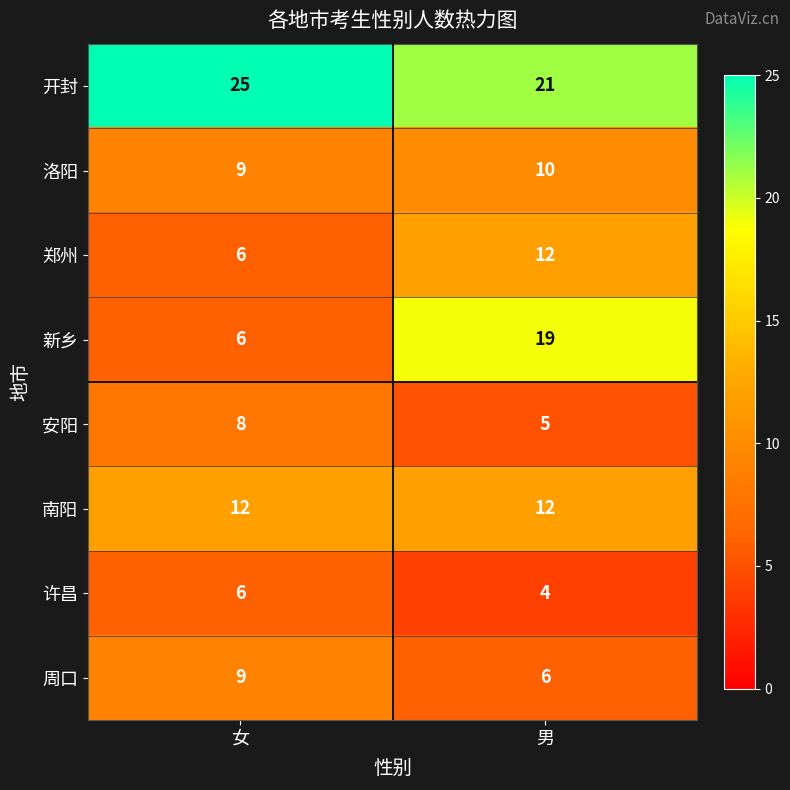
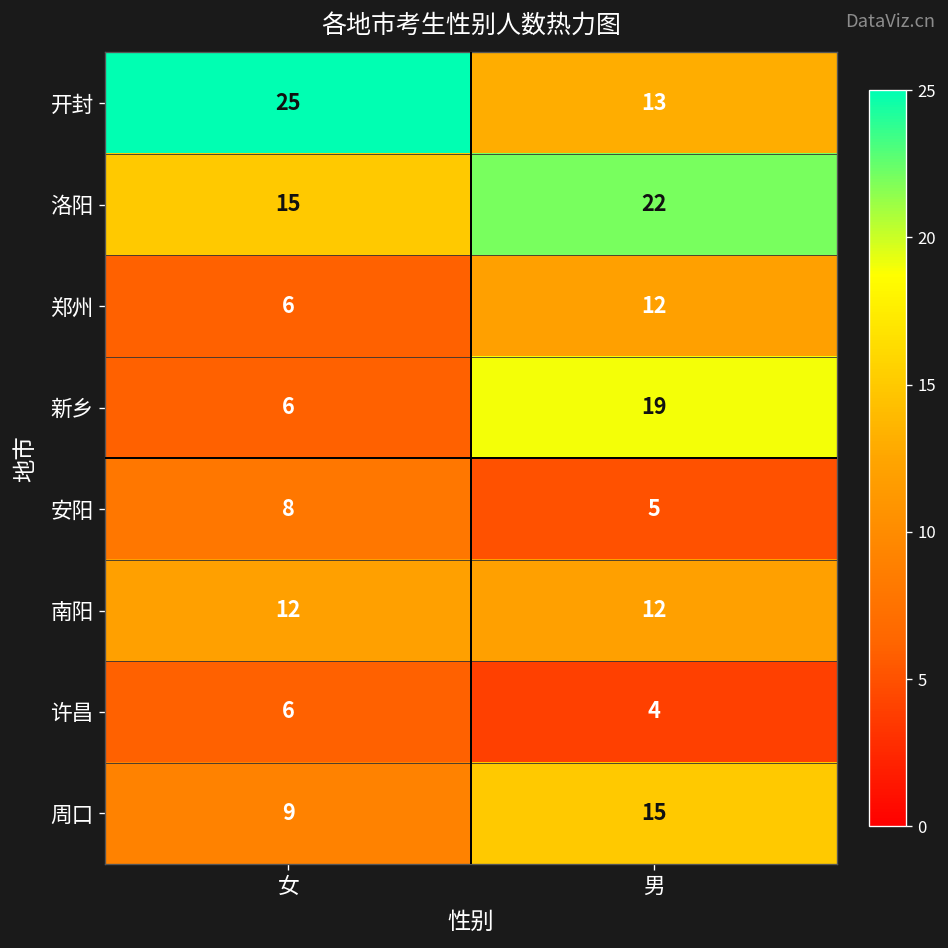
  {
    "开封": {
      "女": 25,
-     "男": 21
+     "男": 13
    },
    "洛阳": {
-     "女": 9,
-     "男": 10
+     "女": 15,
+     "男": 22
    },
    "郑州": {
      "女": 6,
      "男": 12
    },
    "新乡": {
      "女": 6,
      "男": 19
    },
    "安阳": {
      "女": 8,
      "男": 5
    },
    "南阳": {
      "女": 12,
      "男": 12
    },
    "许昌": {
      "女": 6,
      "男": 4
    },
    "周口": {
      "女": 9,
-     "男": 6
+     "男": 15
    }
  }
